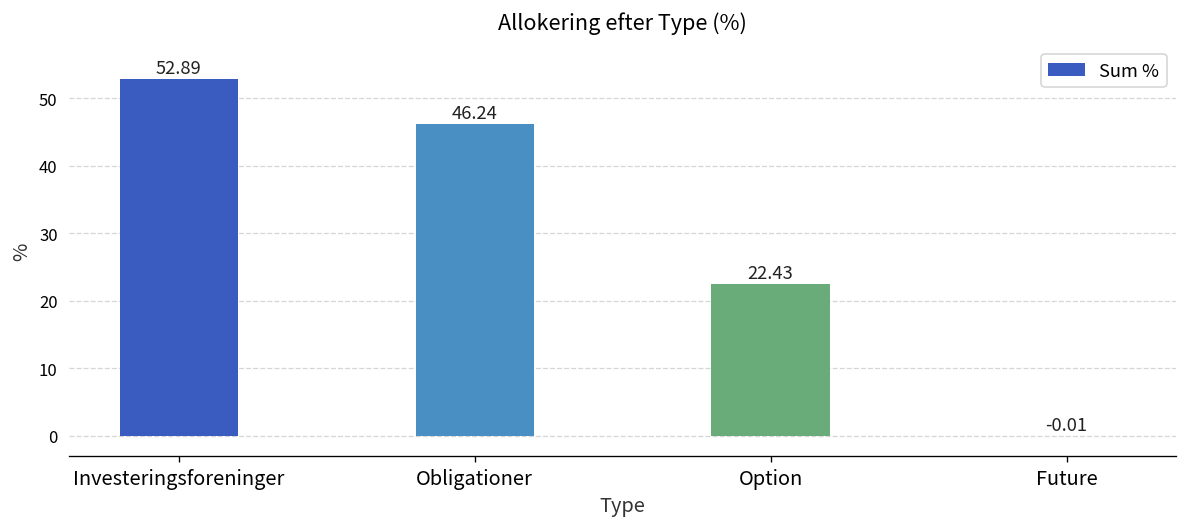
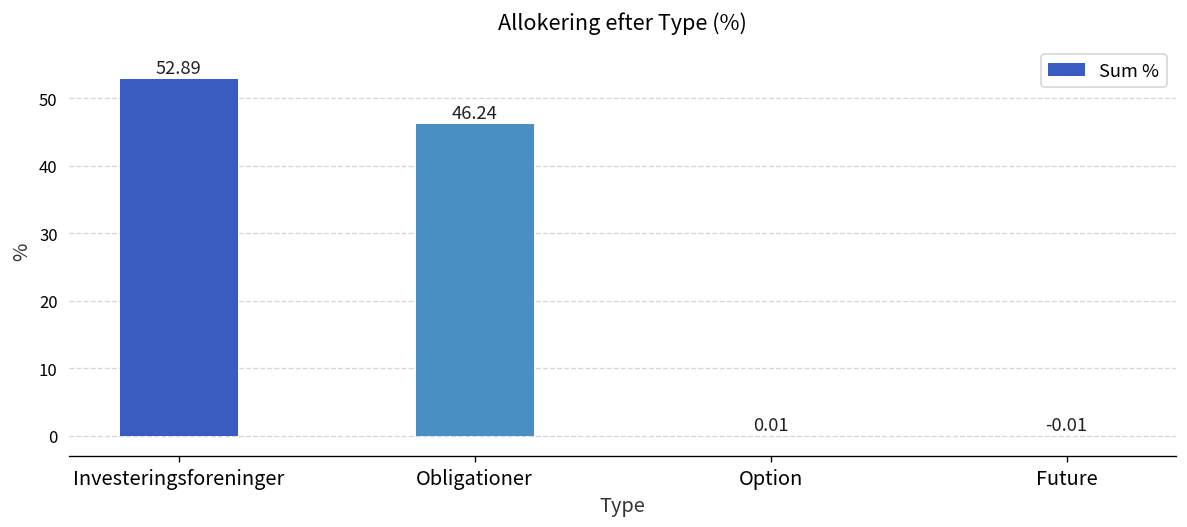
  {
    "Investeringsforeninger": 52.89,
    "Obligationer": 46.24,
-   "Option": 22.43,
+   "Option": 0.01,
    "Future": -0.01
  }
